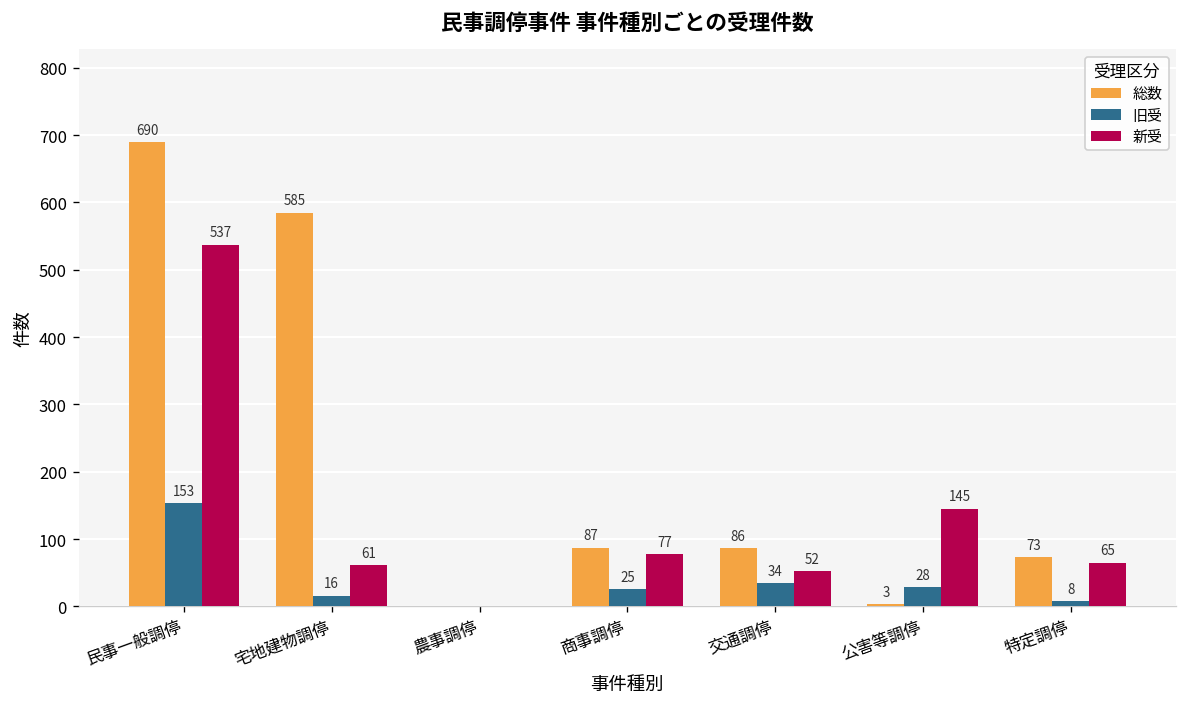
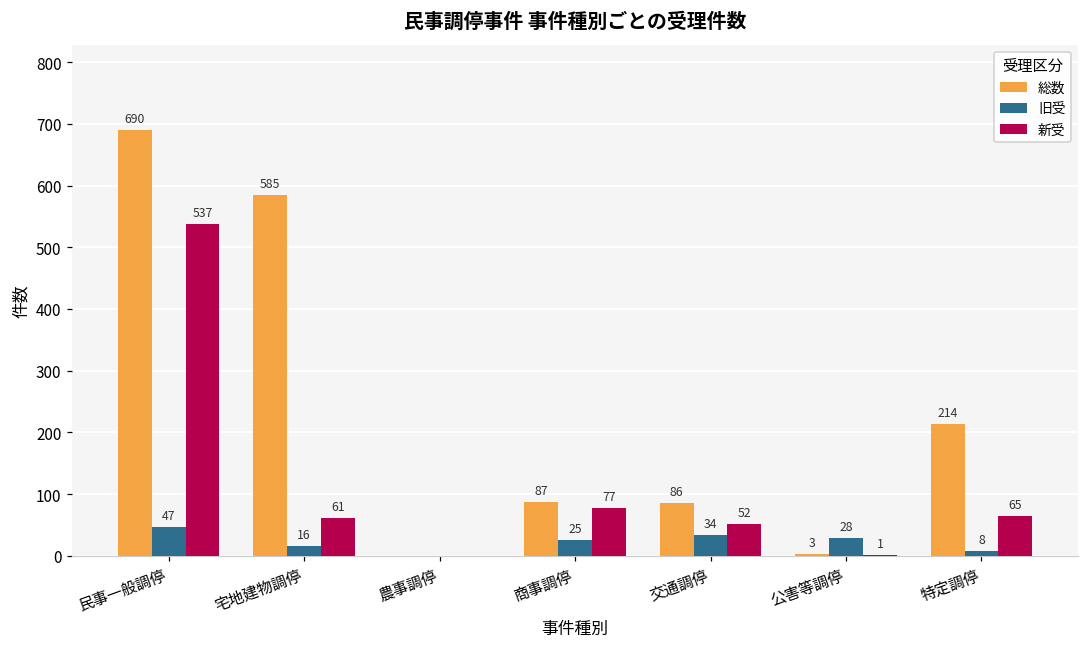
  {
    "総数": {
      "民事一般調停": 690,
      "宅地建物調停": 585,
      "商事調停": 87,
      "交通調停": 86,
      "公害等調停": 3,
-     "特定調停": 73
+     "特定調停": 214
    },
    "旧受": {
-     "民事一般調停": 153,
+     "民事一般調停": 47,
      "宅地建物調停": 16,
      "商事調停": 25,
      "交通調停": 34,
      "公害等調停": 28,
      "特定調停": 8
    },
    "新受": {
      "民事一般調停": 537,
      "宅地建物調停": 61,
      "商事調停": 77,
      "交通調停": 52,
-     "公害等調停": 145,
+     "公害等調停": 1,
      "特定調停": 65
    }
  }
